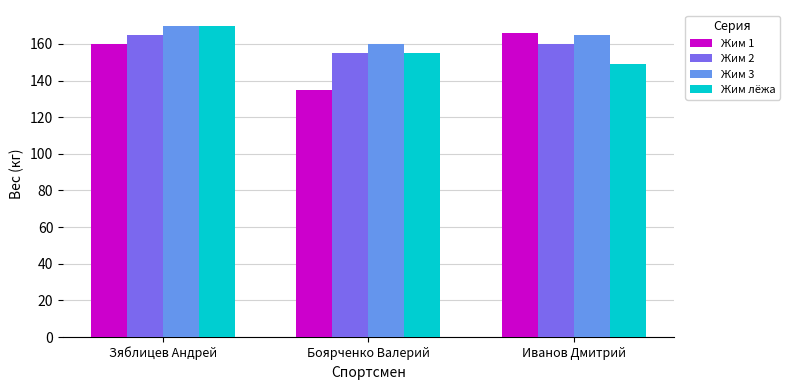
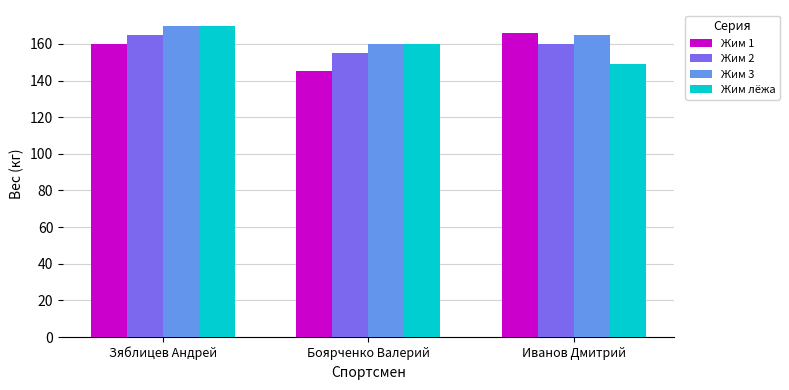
  {
    "Жим 1": {
      "Зяблицев Андрей": 160,
-     "Боярченко Валерий": 135,
+     "Боярченко Валерий": 145,
      "Иванов Дмитрий": 166
    },
    "Жим лёжа": {
      "Зяблицев Андрей": 170,
-     "Боярченко Валерий": 155,
+     "Боярченко Валерий": 160,
      "Иванов Дмитрий": 149
    }
  }
